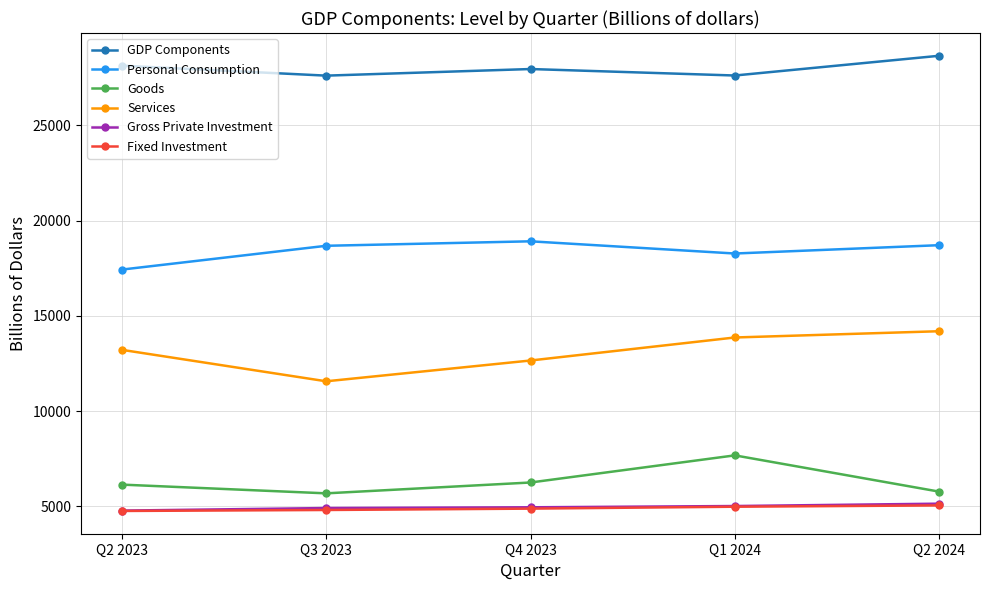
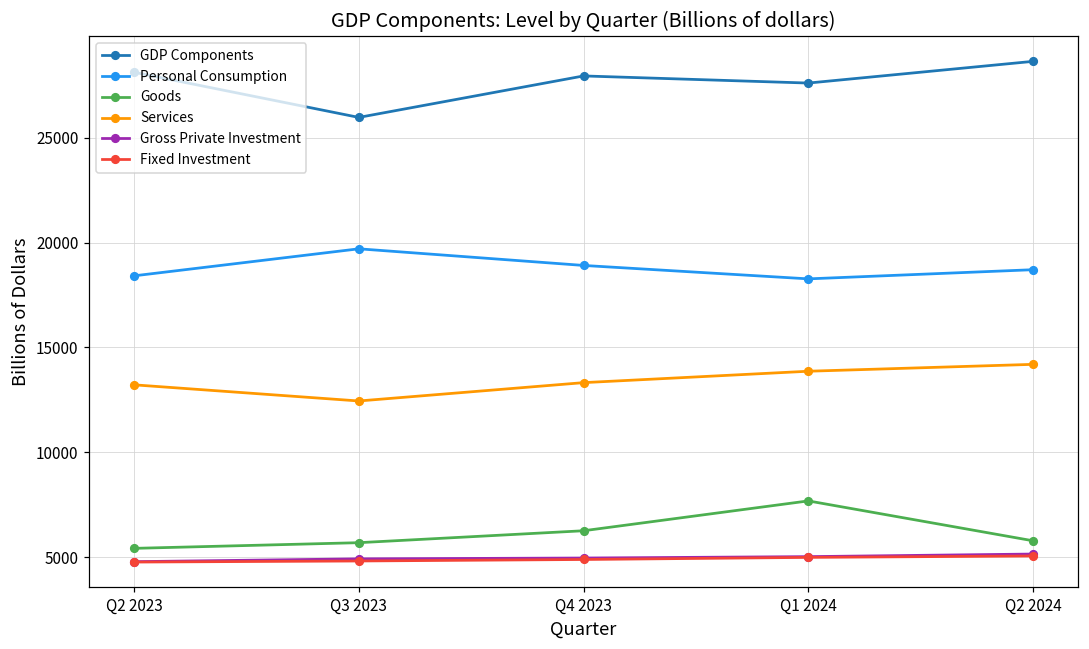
  {
    "GDP Components": {
-     "Q3 2023": 27600,
+     "Q3 2023": 26000,
      "Q4 2023": 28000,
      "Q1 2024": 27600,
      "Q2 2024": 28700
    },
    "Personal Consumption": {
-     "Q2 2023": 17400,
-     "Q3 2023": 18700,
+     "Q2 2023": 18400,
+     "Q3 2023": 19700,
      "Q4 2023": 18900,
      "Q1 2024": 18300,
      "Q2 2024": 18700
    },
    "Goods": {
-     "Q2 2023": 6100,
+     "Q2 2023": 5400,
      "Q3 2023": 5700,
      "Q4 2023": 6300,
      "Q1 2024": 7700,
      "Q2 2024": 5800
    },
    "Services": {
      "Q2 2023": 13200,
-     "Q3 2023": 11600,
-     "Q4 2023": 12700,
+     "Q3 2023": 12400,
+     "Q4 2023": 13300,
      "Q1 2024": 13900,
      "Q2 2024": 14200
    }
  }
